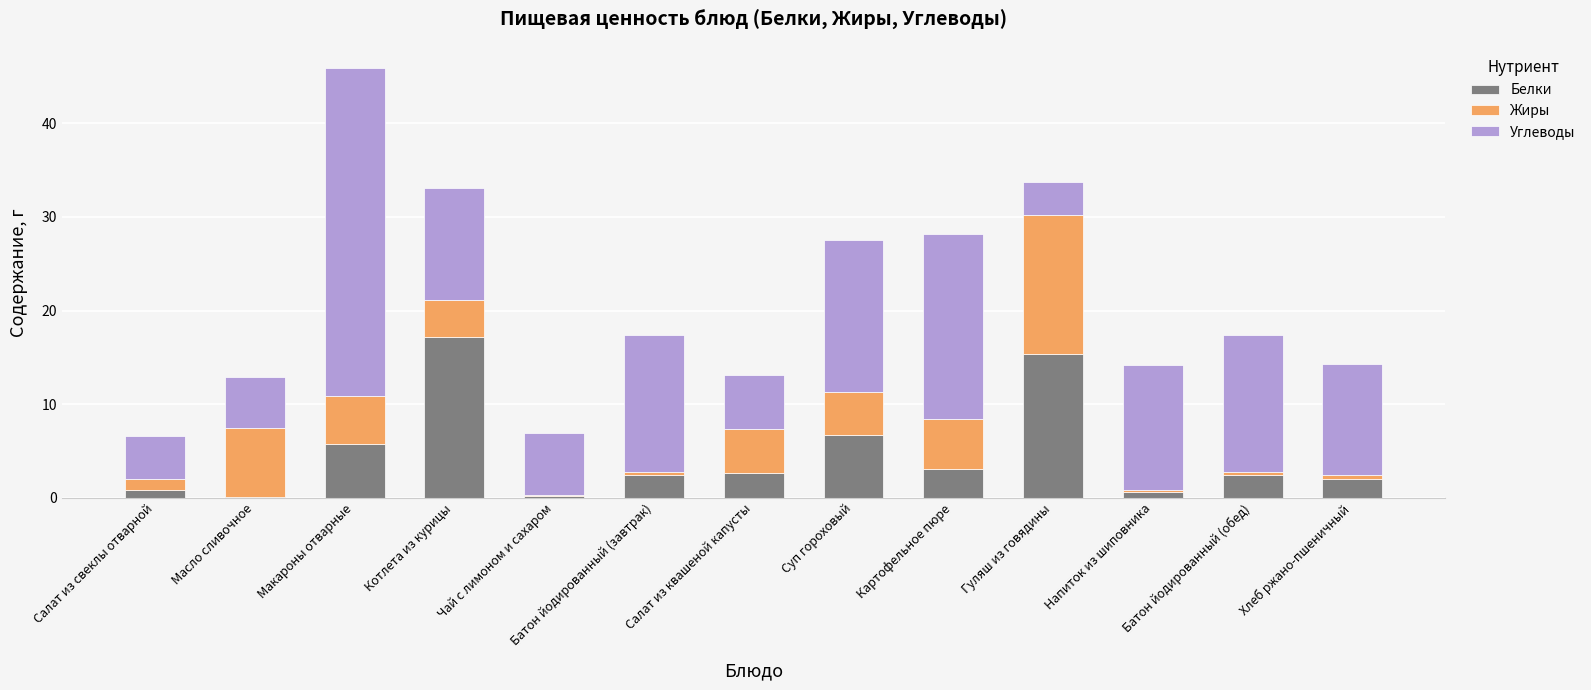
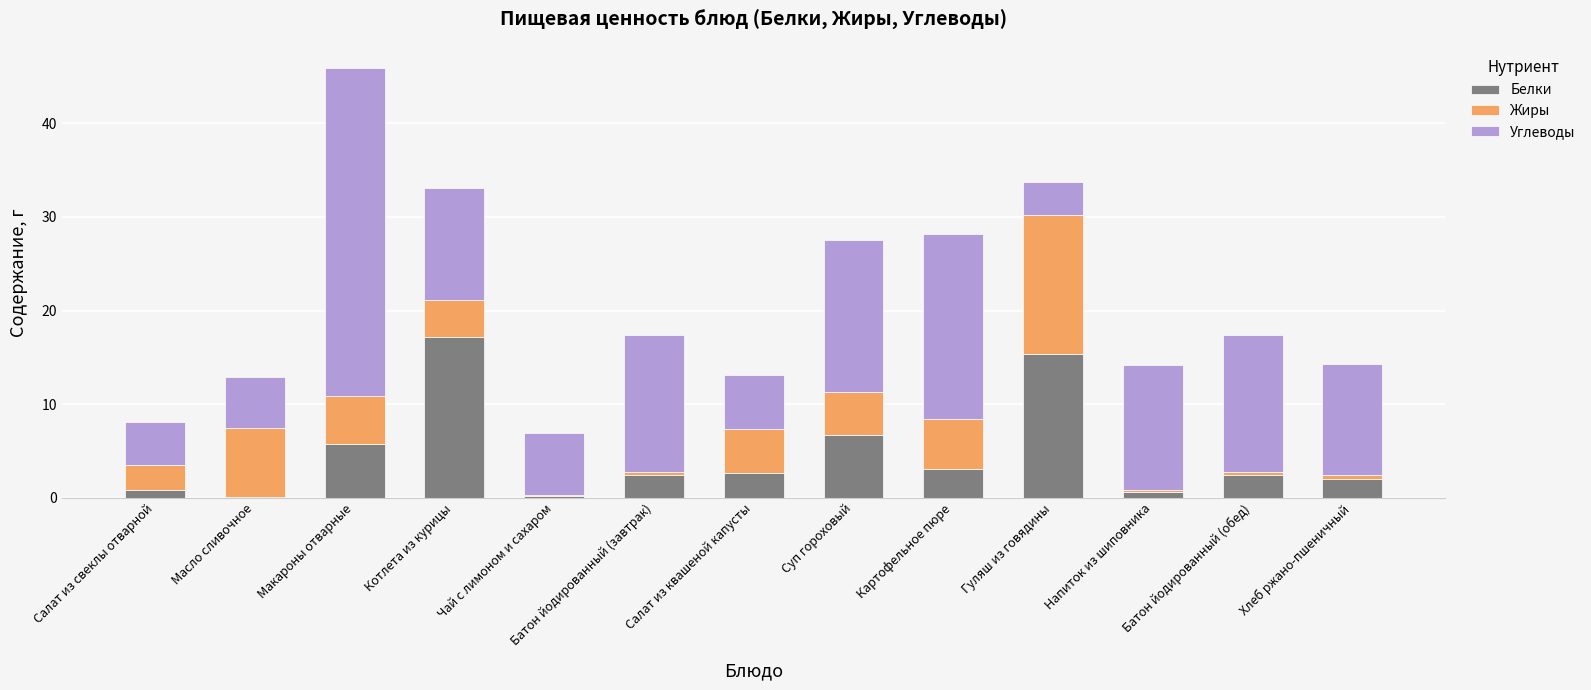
  {
    "Белки": {
      "Салат из свеклы отварной": 1,
      "Макароны отварные": 6,
      "Котлета из курицы": 17,
      "Батон йодированный (завтрак)": 2,
      "Салат из квашеной капусты": 3,
      "Суп гороховый": 7,
      "Картофельное пюре": 3,
      "Гуляш из говядины": 15,
      "Напиток из шиповника": 1,
      "Батон йодированный (обед)": 2,
      "Хлеб ржано-пшеничный": 2
    },
    "Жиры": {
-     "Салат из свеклы отварной": 1,
+     "Салат из свеклы отварной": 3,
      "Масло сливочное": 7,
      "Макароны отварные": 5,
      "Котлета из курицы": 4,
      "Батон йодированный (завтрак)": 0,
      "Салат из квашеной капусты": 5,
      "Суп гороховый": 5,
      "Картофельное пюре": 5,
      "Гуляш из говядины": 15,
      "Батон йодированный (обед)": 0,
      "Хлеб ржано-пшеничный": 0
    },
    "Углеводы": {
      "Салат из свеклы отварной": 5,
      "Масло сливочное": 6,
      "Макароны отварные": 35,
      "Котлета из курицы": 12,
      "Чай с лимоном и сахаром": 7,
      "Батон йодированный (завтрак)": 15,
      "Салат из квашеной капусты": 6,
      "Суп гороховый": 16,
      "Картофельное пюре": 20,
      "Гуляш из говядины": 4,
      "Напиток из шиповника": 13,
      "Батон йодированный (обед)": 15,
      "Хлеб ржано-пшеничный": 12
    }
  }
